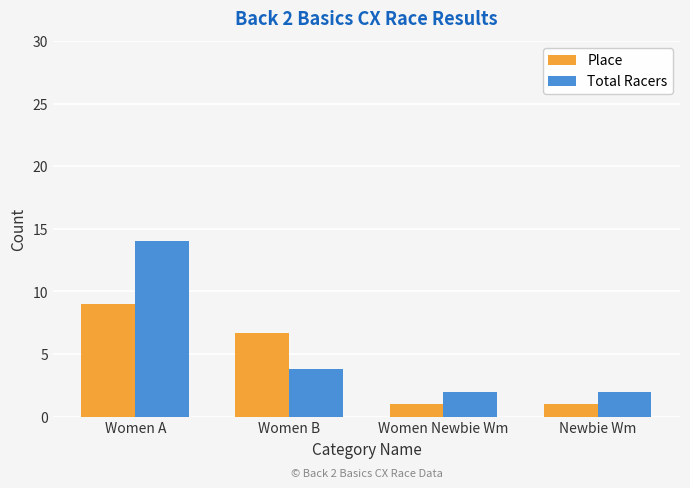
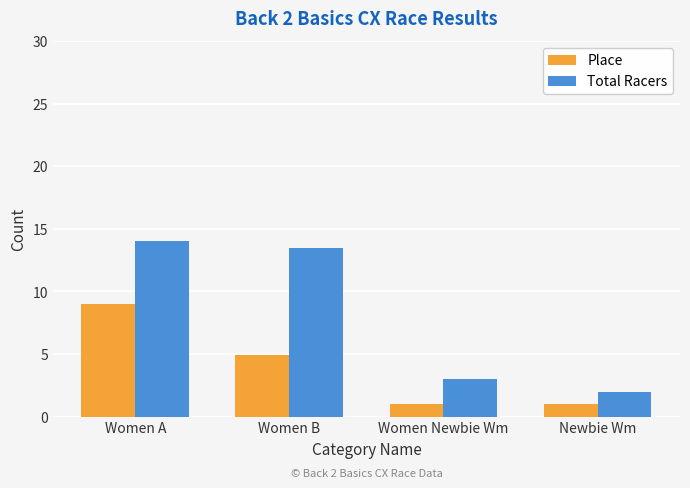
  {
    "Place": {
      "Women A": 9.0,
-     "Women B": 6.7,
+     "Women B": 5.0,
      "Women Newbie Wm": 1.0,
      "Newbie Wm": 1.0
    },
    "Total Racers": {
      "Women A": 14.0,
-     "Women B": 3.8,
-     "Women Newbie Wm": 2,
+     "Women B": 13.5,
+     "Women Newbie Wm": 3,
      "Newbie Wm": 2.0
    }
  }
